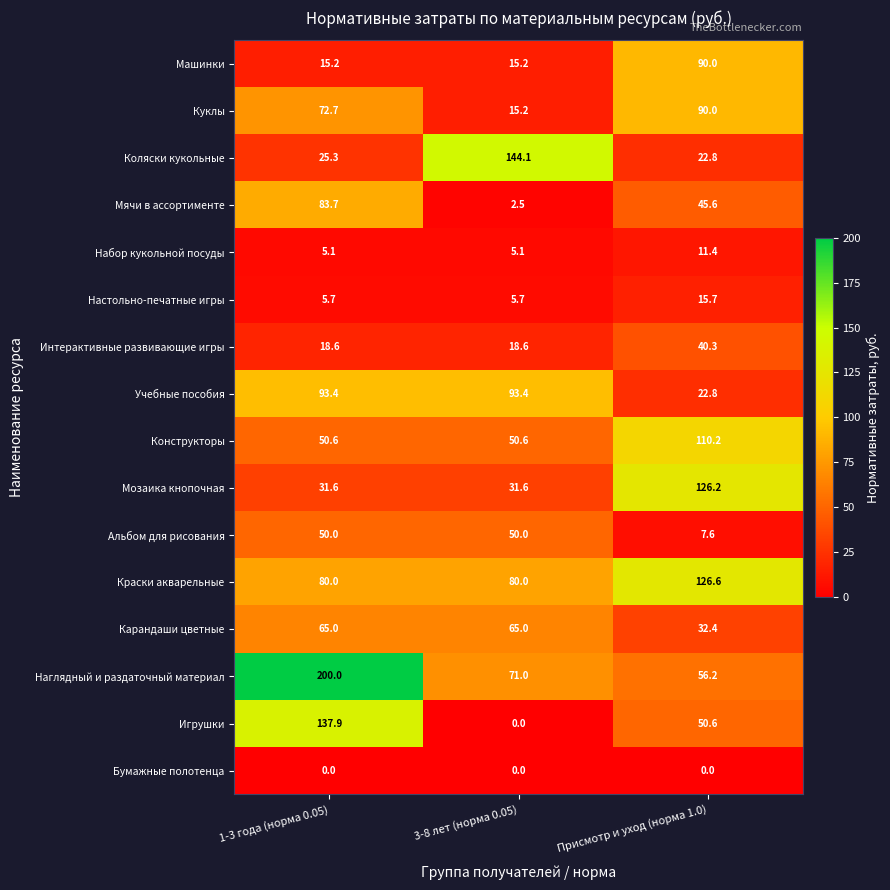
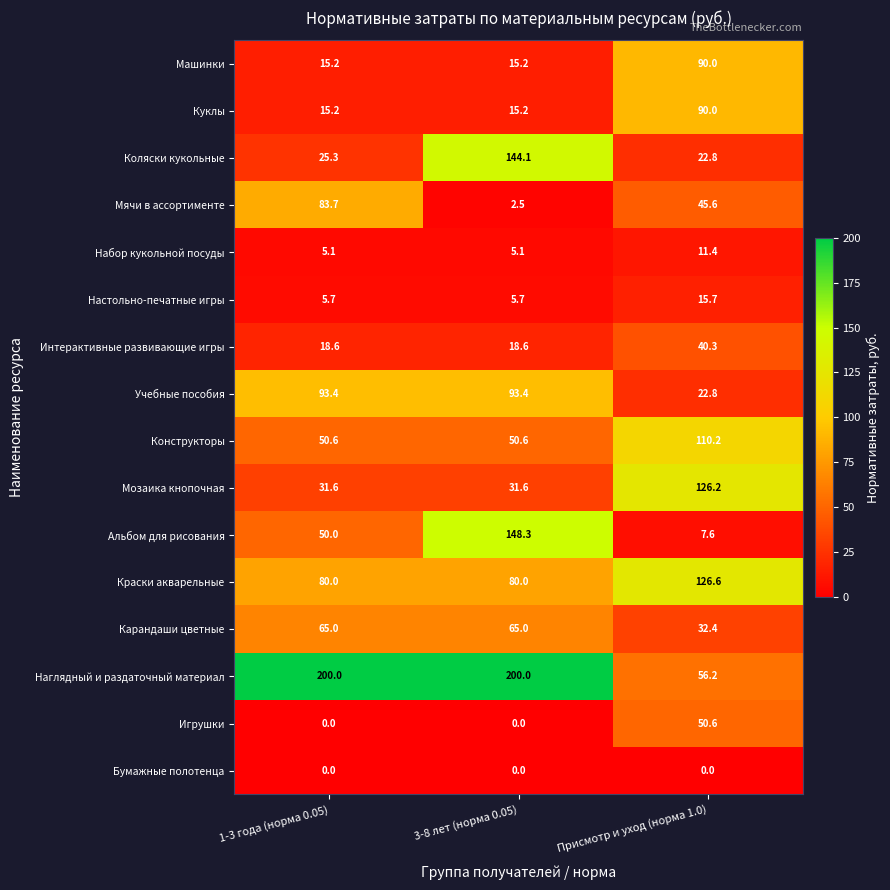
  {
    "Машинки": {
      "1-3 года (норма 0.05)": 15.2,
      "3-8 лет (норма 0.05)": 15.2,
      "Присмотр и уход (норма 1.0)": 90.0
    },
    "Куклы": {
-     "1-3 года (норма 0.05)": 72.7,
+     "1-3 года (норма 0.05)": 15.2,
      "3-8 лет (норма 0.05)": 15.2,
      "Присмотр и уход (норма 1.0)": 90.0
    },
    "Коляски кукольные": {
      "1-3 года (норма 0.05)": 25.3,
      "3-8 лет (норма 0.05)": 144.1,
      "Присмотр и уход (норма 1.0)": 22.8
    },
    "Мячи в ассортименте": {
      "1-3 года (норма 0.05)": 83.7,
      "3-8 лет (норма 0.05)": 2.5,
      "Присмотр и уход (норма 1.0)": 45.6
    },
    "Набор кукольной посуды": {
      "1-3 года (норма 0.05)": 5.1,
      "3-8 лет (норма 0.05)": 5.1,
      "Присмотр и уход (норма 1.0)": 11.4
    },
    "Настольно-печатные игры": {
      "1-3 года (норма 0.05)": 5.7,
      "3-8 лет (норма 0.05)": 5.7,
      "Присмотр и уход (норма 1.0)": 15.7
    },
    "Интерактивные развивающие игры": {
      "1-3 года (норма 0.05)": 18.6,
      "3-8 лет (норма 0.05)": 18.6,
      "Присмотр и уход (норма 1.0)": 40.3
    },
    "Учебные пособия": {
      "1-3 года (норма 0.05)": 93.4,
      "3-8 лет (норма 0.05)": 93.4,
      "Присмотр и уход (норма 1.0)": 22.8
    },
    "Конструкторы": {
      "1-3 года (норма 0.05)": 50.6,
      "3-8 лет (норма 0.05)": 50.6,
      "Присмотр и уход (норма 1.0)": 110.2
    },
    "Мозаика кнопочная": {
      "1-3 года (норма 0.05)": 31.6,
      "3-8 лет (норма 0.05)": 31.6,
      "Присмотр и уход (норма 1.0)": 126.2
    },
    "Альбом для рисования": {
      "1-3 года (норма 0.05)": 50.0,
-     "3-8 лет (норма 0.05)": 50.0,
+     "3-8 лет (норма 0.05)": 148.3,
      "Присмотр и уход (норма 1.0)": 7.6
    },
    "Краски акварельные": {
      "1-3 года (норма 0.05)": 80.0,
      "3-8 лет (норма 0.05)": 80.0,
      "Присмотр и уход (норма 1.0)": 126.6
    },
    "Карандаши цветные": {
      "1-3 года (норма 0.05)": 65.0,
      "3-8 лет (норма 0.05)": 65.0,
      "Присмотр и уход (норма 1.0)": 32.4
    },
    "Наглядный и раздаточный материал": {
      "1-3 года (норма 0.05)": 200.0,
-     "3-8 лет (норма 0.05)": 71.0,
+     "3-8 лет (норма 0.05)": 200.0,
      "Присмотр и уход (норма 1.0)": 56.2
    },
    "Игрушки": {
-     "1-3 года (норма 0.05)": 137.9,
+     "1-3 года (норма 0.05)": 0.0,
      "3-8 лет (норма 0.05)": 0.0,
      "Присмотр и уход (норма 1.0)": 50.6
    },
    "Бумажные полотенца": {
      "1-3 года (норма 0.05)": 0.0,
      "3-8 лет (норма 0.05)": 0.0,
      "Присмотр и уход (норма 1.0)": 0.0
    }
  }
